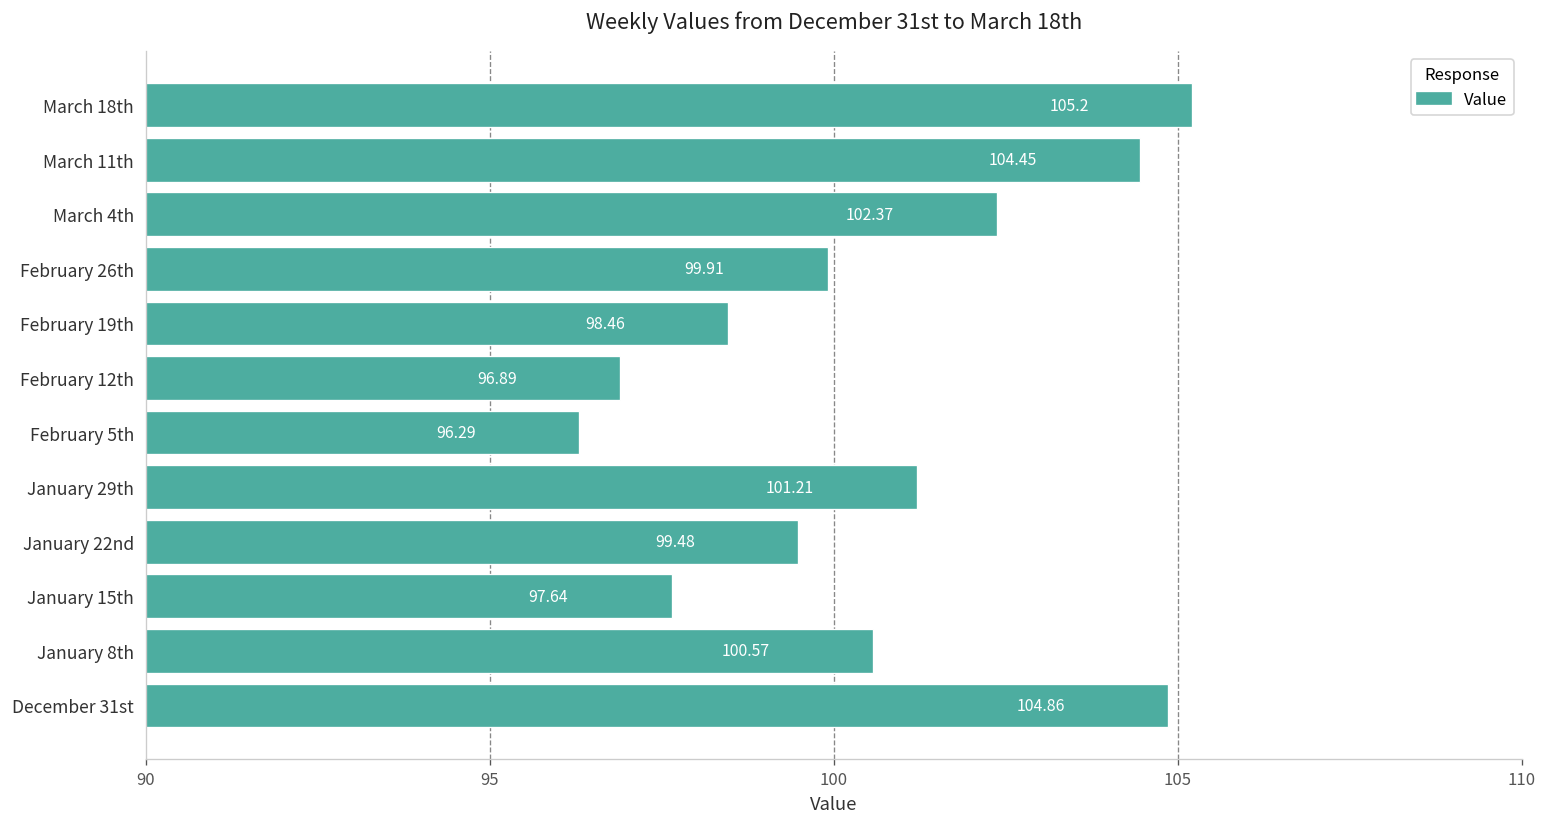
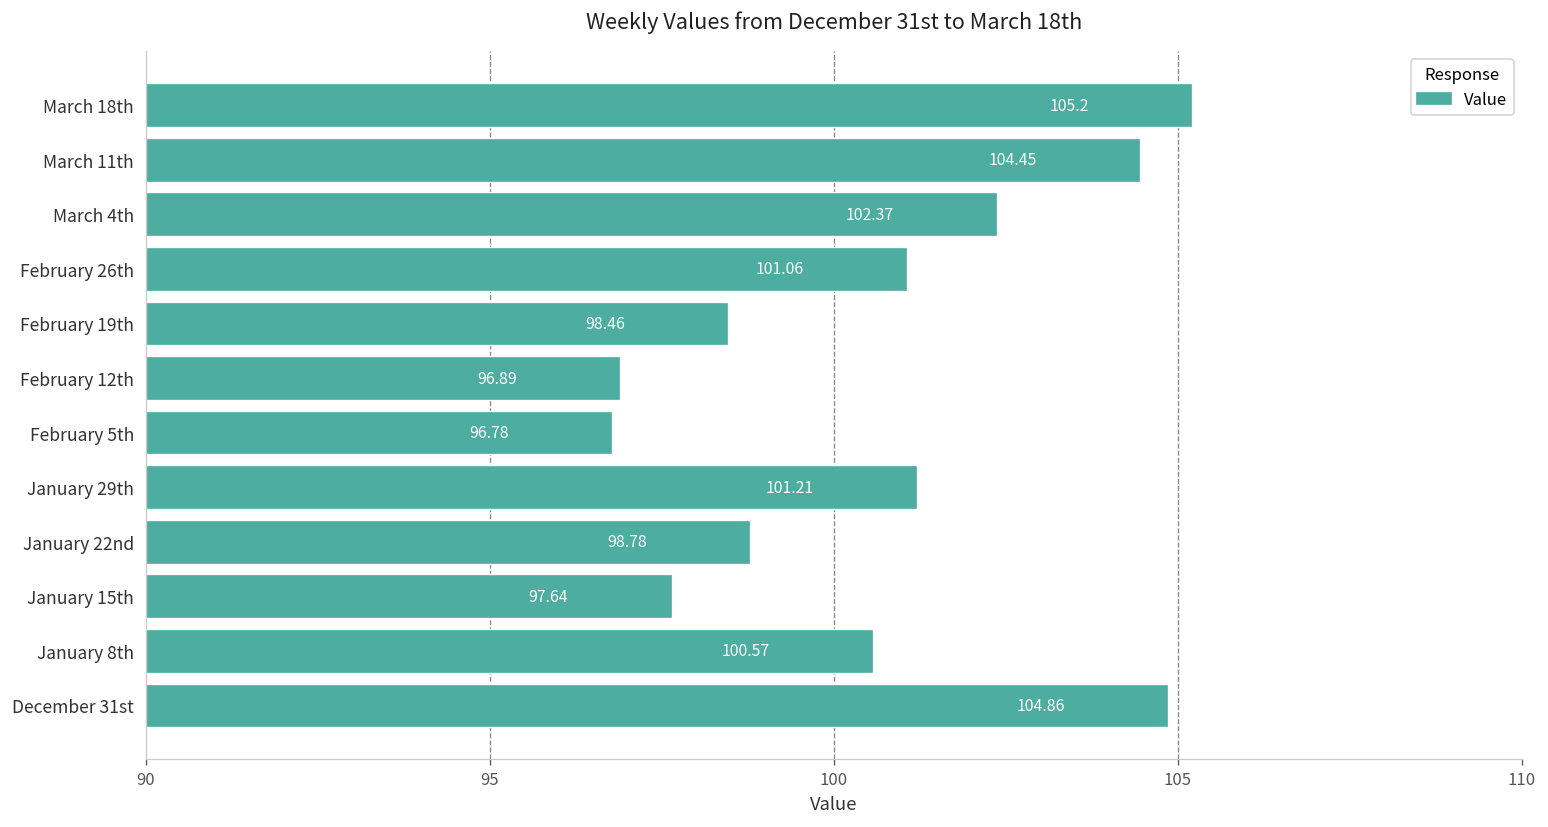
  {
    "March 18th": 105.2,
    "March 11th": 104.45,
    "March 4th": 102.37,
-   "February 26th": 99.91,
+   "February 26th": 101.06,
    "February 19th": 98.46,
    "February 12th": 96.89,
-   "February 5th": 96.29,
+   "February 5th": 96.78,
    "January 29th": 101.21,
-   "January 22nd": 99.48,
+   "January 22nd": 98.78,
    "January 15th": 97.64,
    "January 8th": 100.57,
    "December 31st": 104.86
  }
